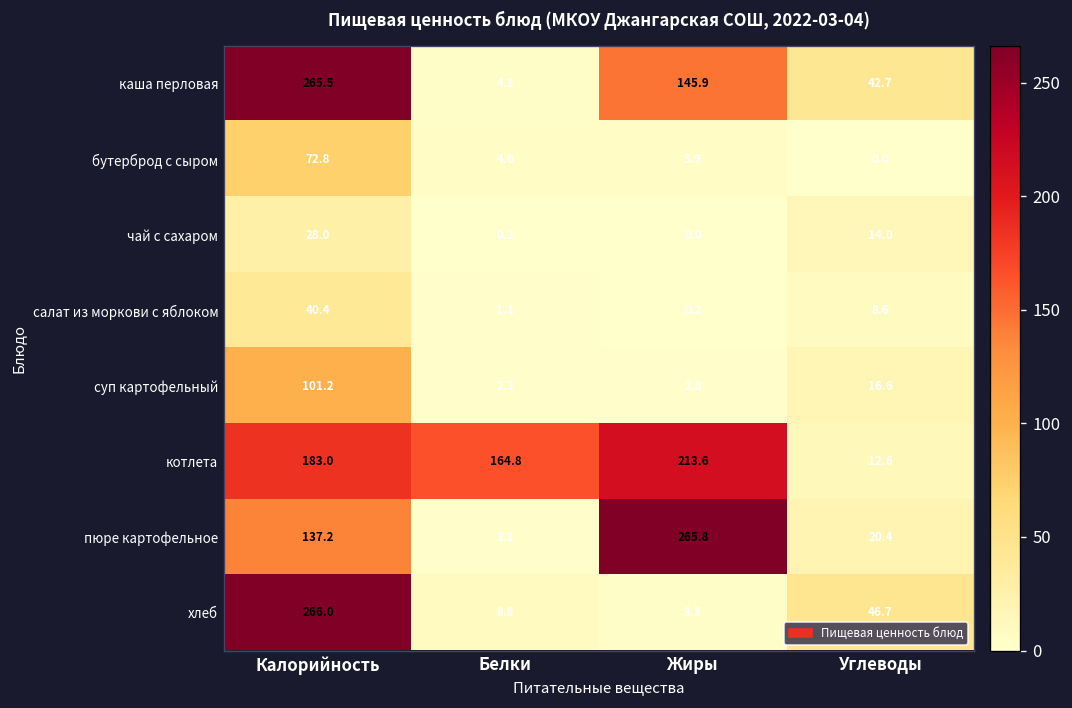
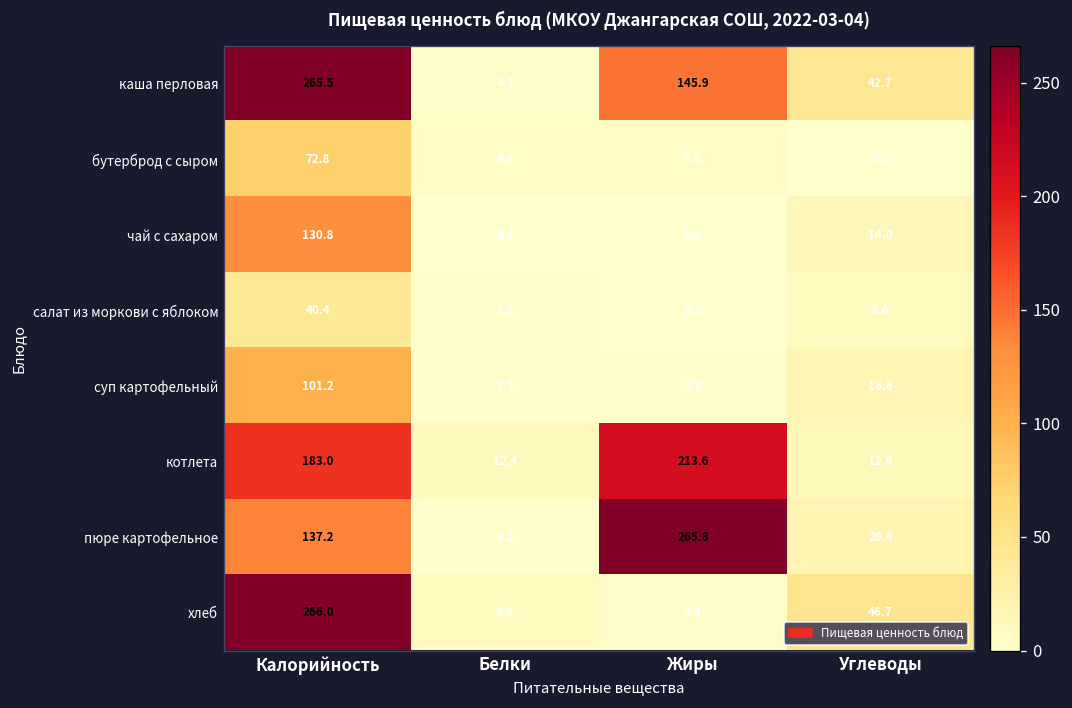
  {
    "каша перловая": {
      "Калорийность": 265.5,
      "Белки": 4.1,
      "Жиры": 145.9,
      "Углеводы": 42.7
    },
    "бутерброд с сыром": {
      "Калорийность": 72.8,
      "Белки": 4.6,
      "Жиры": 5.9,
      "Углеводы": 0.0
    },
    "чай с сахаром": {
-     "Калорийность": 28.0,
+     "Калорийность": 130.8,
      "Белки": 0.2,
      "Жиры": 0.0,
      "Углеводы": 14.0
    },
    "салат из моркови с яблоком": {
      "Калорийность": 40.4,
      "Белки": 1.1,
      "Жиры": 0.2,
      "Углеводы": 8.6
    },
    "суп картофельный": {
      "Калорийность": 101.2,
      "Белки": 2.3,
      "Жиры": 2.8,
      "Углеводы": 16.6
    },
    "котлета": {
      "Калорийность": 183.0,
-     "Белки": 164.8,
+     "Белки": 12.4,
      "Жиры": 213.6,
      "Углеводы": 12.6
    },
    "пюре картофельное": {
      "Калорийность": 137.2,
      "Белки": 3.1,
      "Жиры": 265.8,
      "Углеводы": 20.4
    },
    "хлеб": {
      "Калорийность": 266.0,
      "Белки": 8.8,
      "Жиры": 3.3,
      "Углеводы": 46.7
    }
  }
